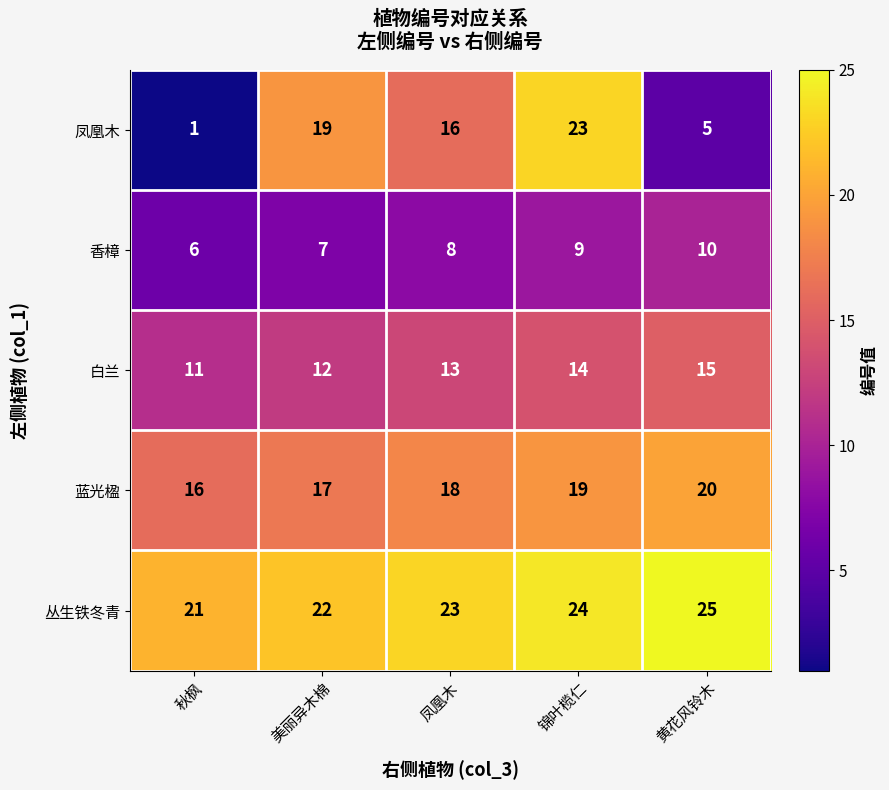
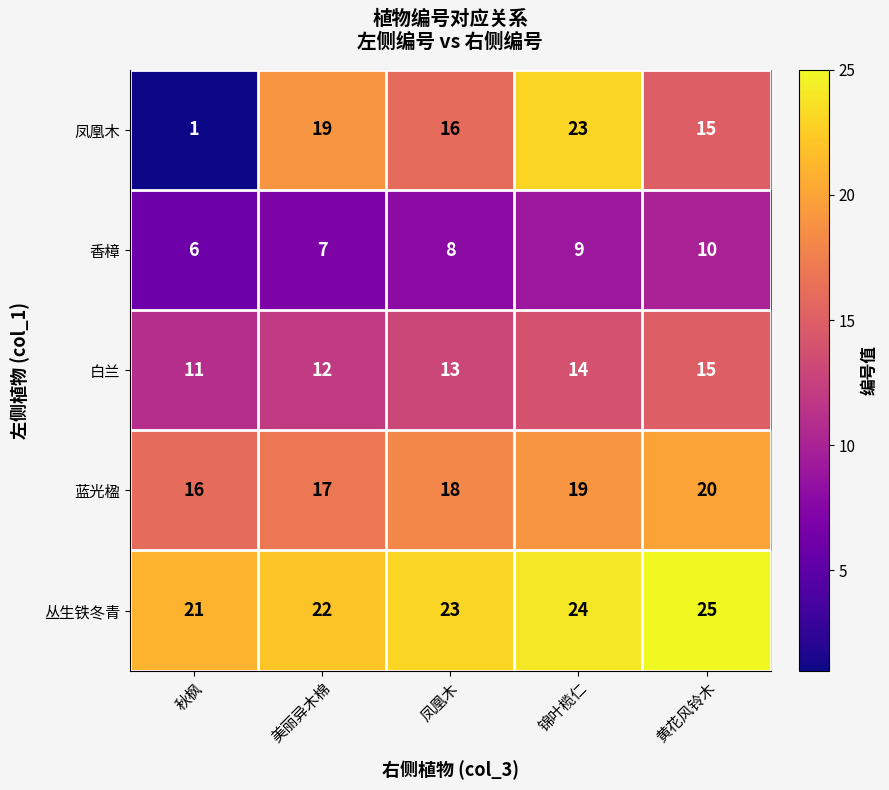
  {
    "凤凰木": {
      "秋枫": 1,
      "美丽异木棉": 19,
      "凤凰木": 16,
      "锦叶榄仁": 23,
-     "黄花风铃木": 5
+     "黄花风铃木": 15
    },
    "香樟": {
      "秋枫": 6,
      "美丽异木棉": 7,
      "凤凰木": 8,
      "锦叶榄仁": 9,
      "黄花风铃木": 10
    },
    "白兰": {
      "秋枫": 11,
      "美丽异木棉": 12,
      "凤凰木": 13,
      "锦叶榄仁": 14,
      "黄花风铃木": 15
    },
    "蓝光楹": {
      "秋枫": 16,
      "美丽异木棉": 17,
      "凤凰木": 18,
      "锦叶榄仁": 19,
      "黄花风铃木": 20
    },
    "丛生铁冬青": {
      "秋枫": 21,
      "美丽异木棉": 22,
      "凤凰木": 23,
      "锦叶榄仁": 24,
      "黄花风铃木": 25
    }
  }
